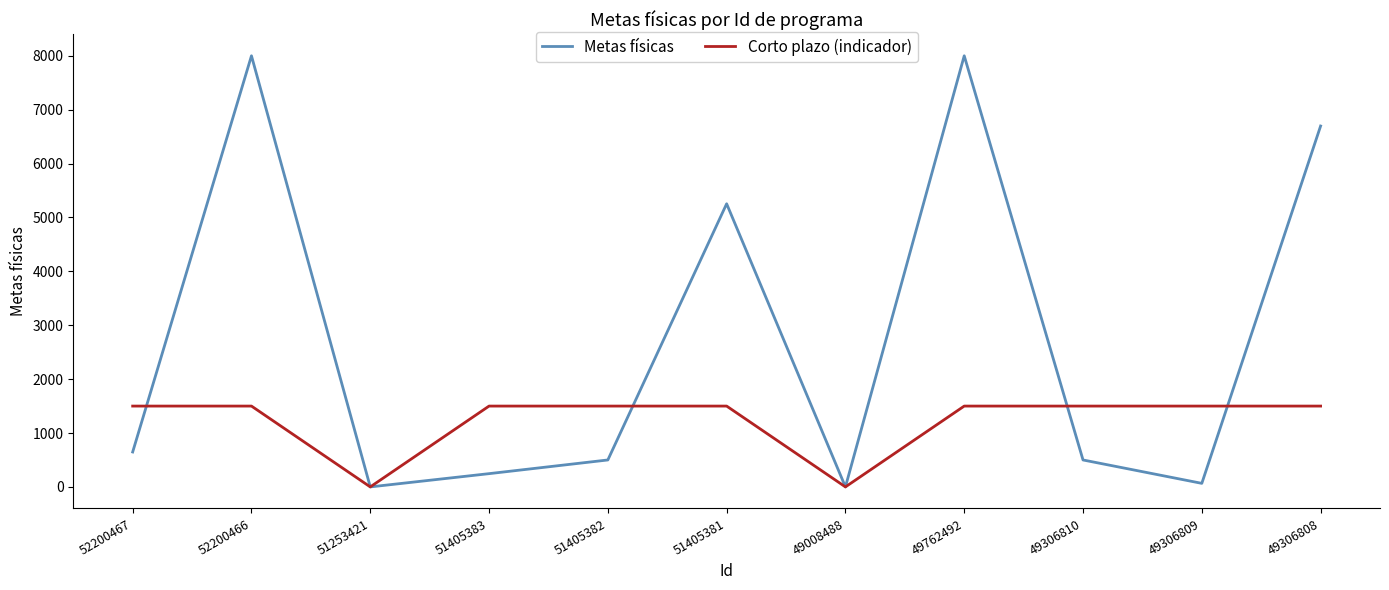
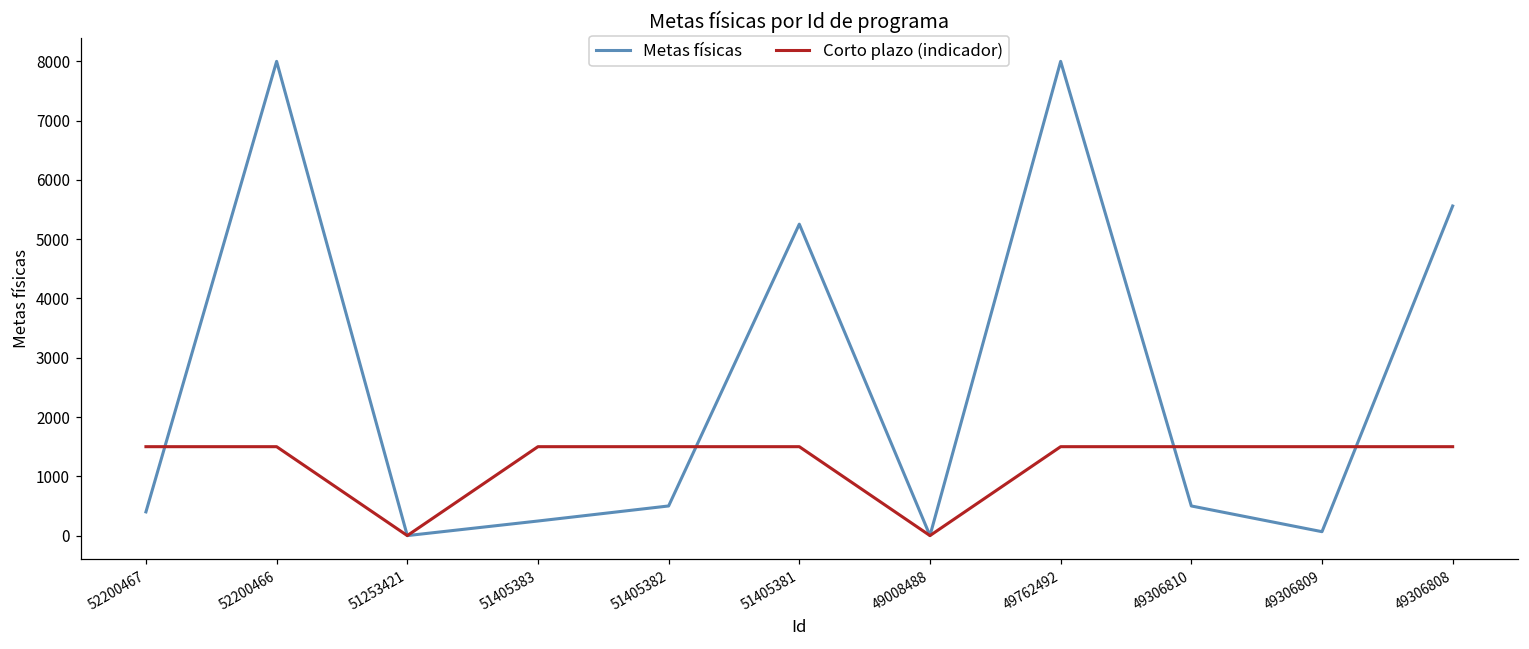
  {
    "Metas físicas": {
-     "52200467": 600,
+     "52200467": 400,
      "52200466": 8000,
      "51405383": 200,
      "51405382": 500,
      "51405381": 5300,
      "49762492": 8000,
      "49306810": 500,
      "49306809": 100,
-     "49306808": 6700
+     "49306808": 5600
    },
    "Corto plazo (indicador)": {
      "52200467": 1500,
      "52200466": 1500,
      "51405383": 1500,
      "51405382": 1500,
      "51405381": 1500,
      "49762492": 1500,
      "49306810": 1500,
      "49306809": 1500,
      "49306808": 1500
    }
  }
